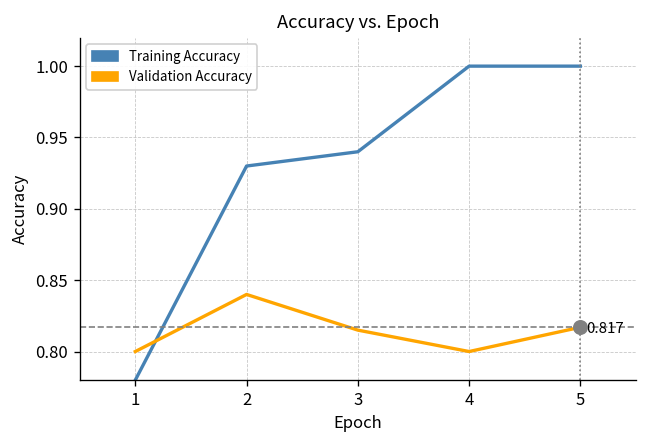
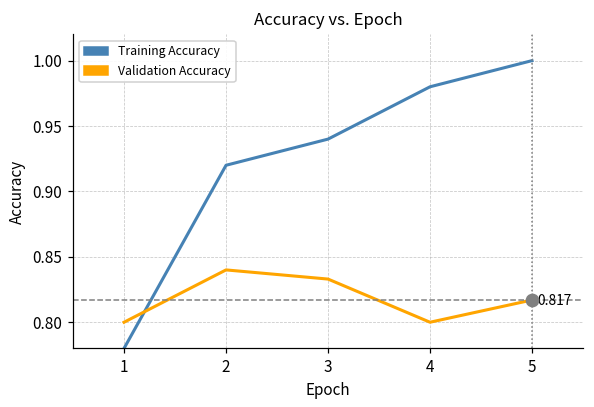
  {
    "Training Accuracy": {
      "1": 0.78,
-     "2": 0.93,
+     "2": 0.92,
      "3": 0.94,
-     "4": 1.00,
+     "4": 0.98,
      "5": 1.00
    },
    "Validation Accuracy": {
      "1": 0.800,
      "2": 0.840,
-     "3": 0.815,
+     "3": 0.833,
      "4": 0.800
    }
  }
